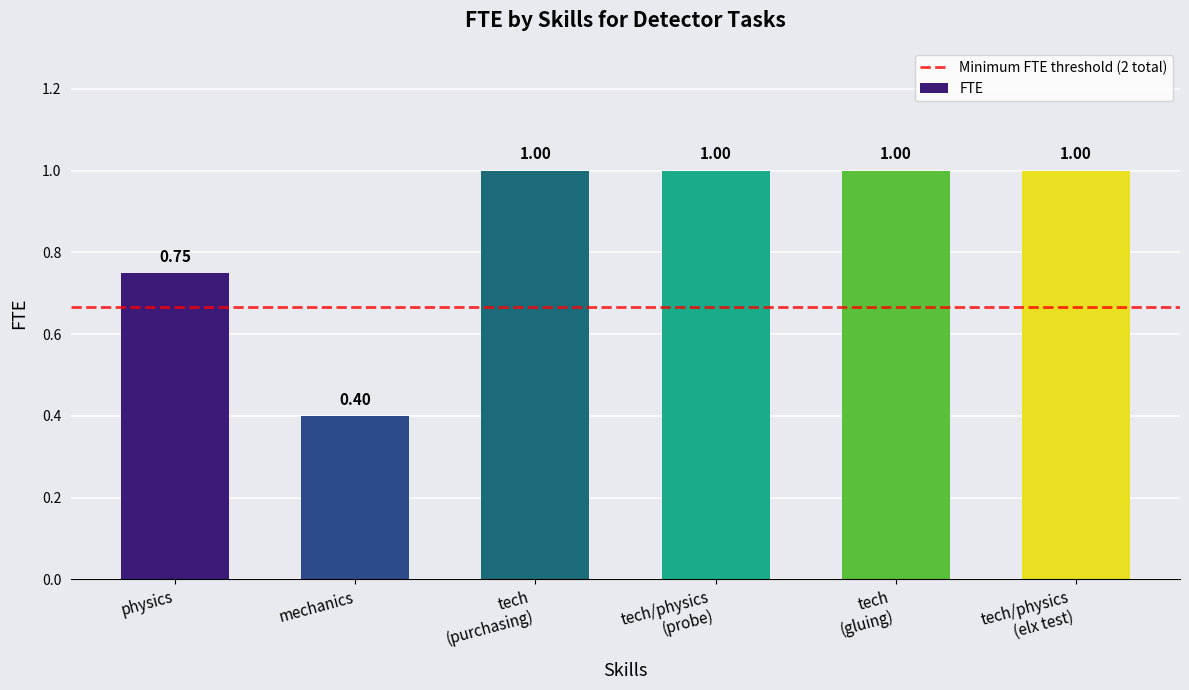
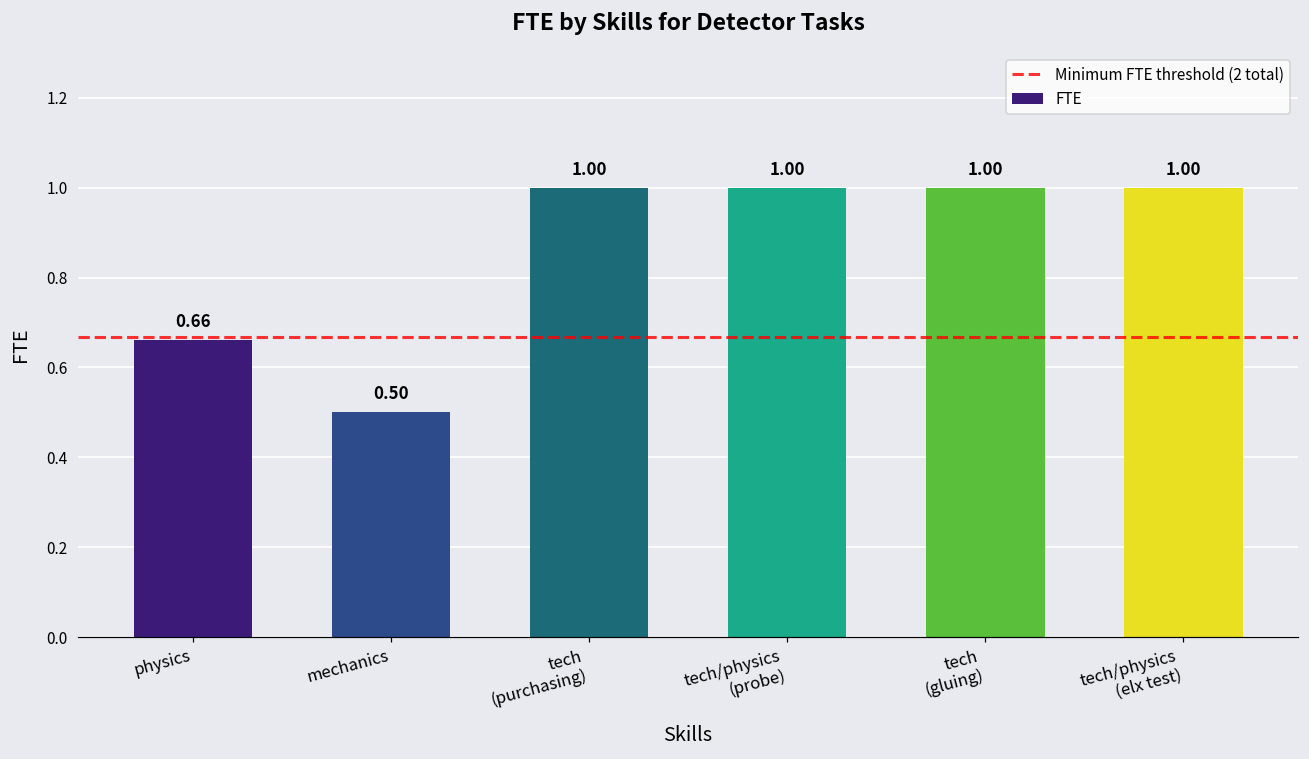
  {
-   "physics": 0.75,
-   "mechanics": 0.40,
+   "physics": 0.66,
+   "mechanics": 0.50,
    "tech (purchasing)": 1.00,
    "tech/physics (probe)": 1.00,
    "tech (gluing)": 1.00,
    "tech/physics (elx test)": 1.00
  }
